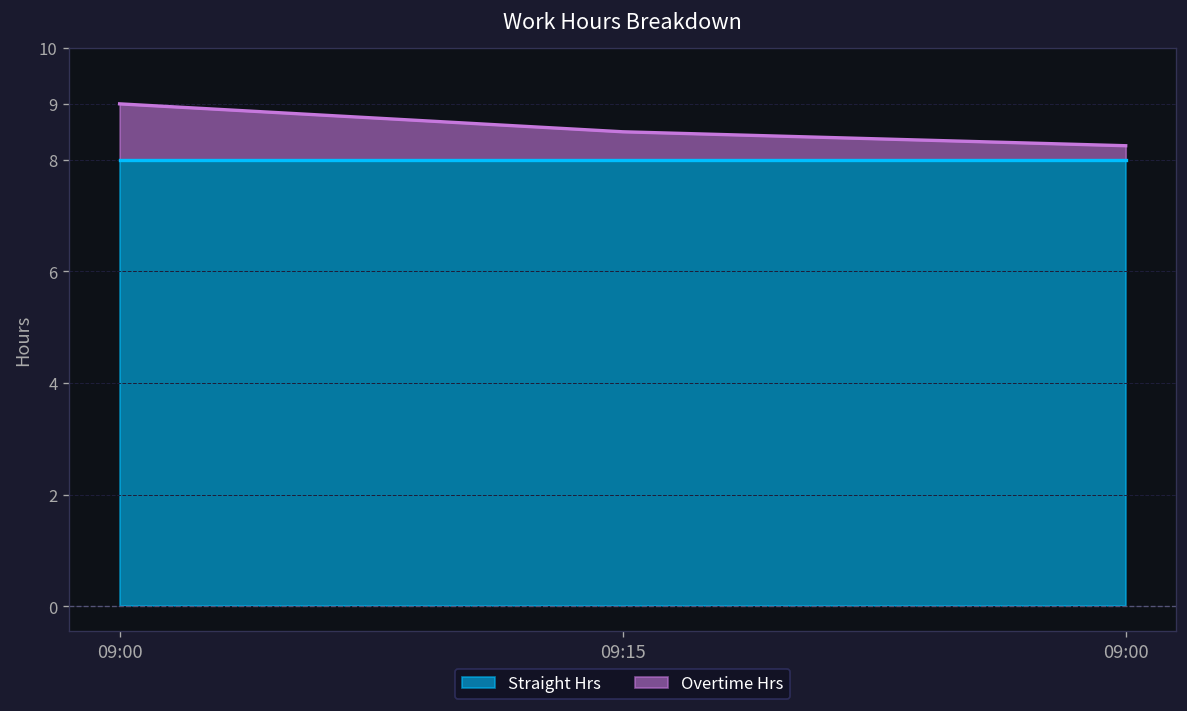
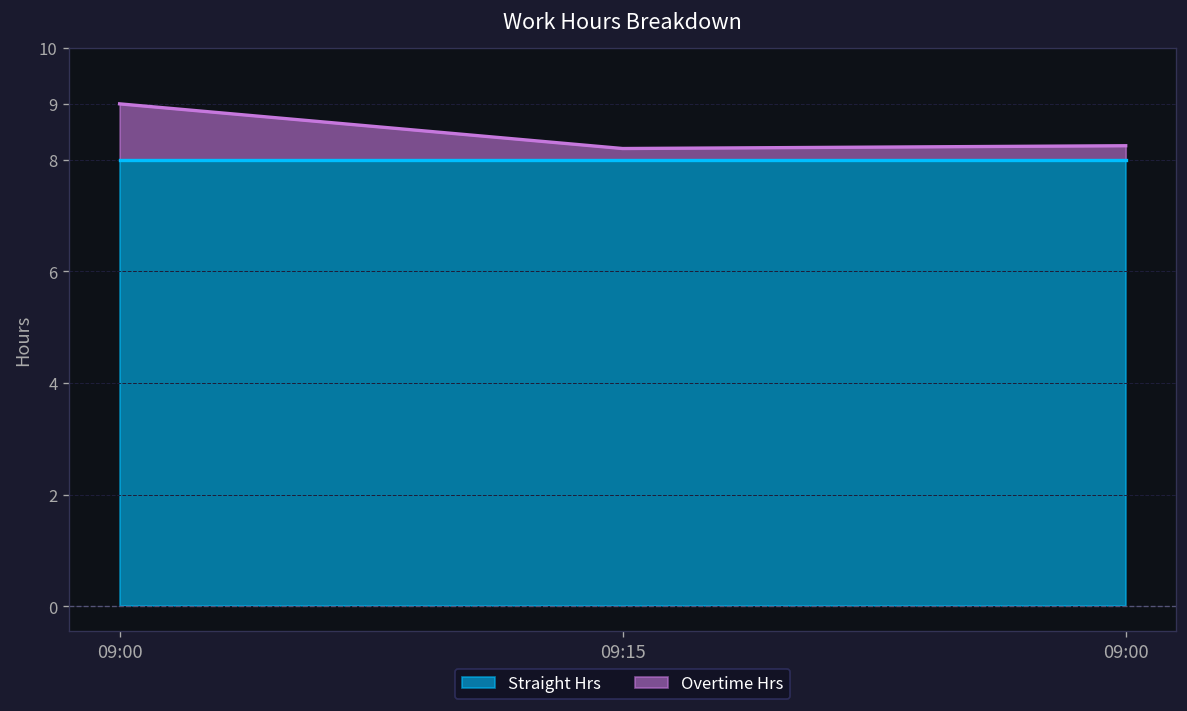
  {
    "Straight Hrs": {
      "09:15": 8.0
    },
    "Overtime Hrs": {
-     "09:15": 0.5
+     "09:15": 0.2
    }
  }
